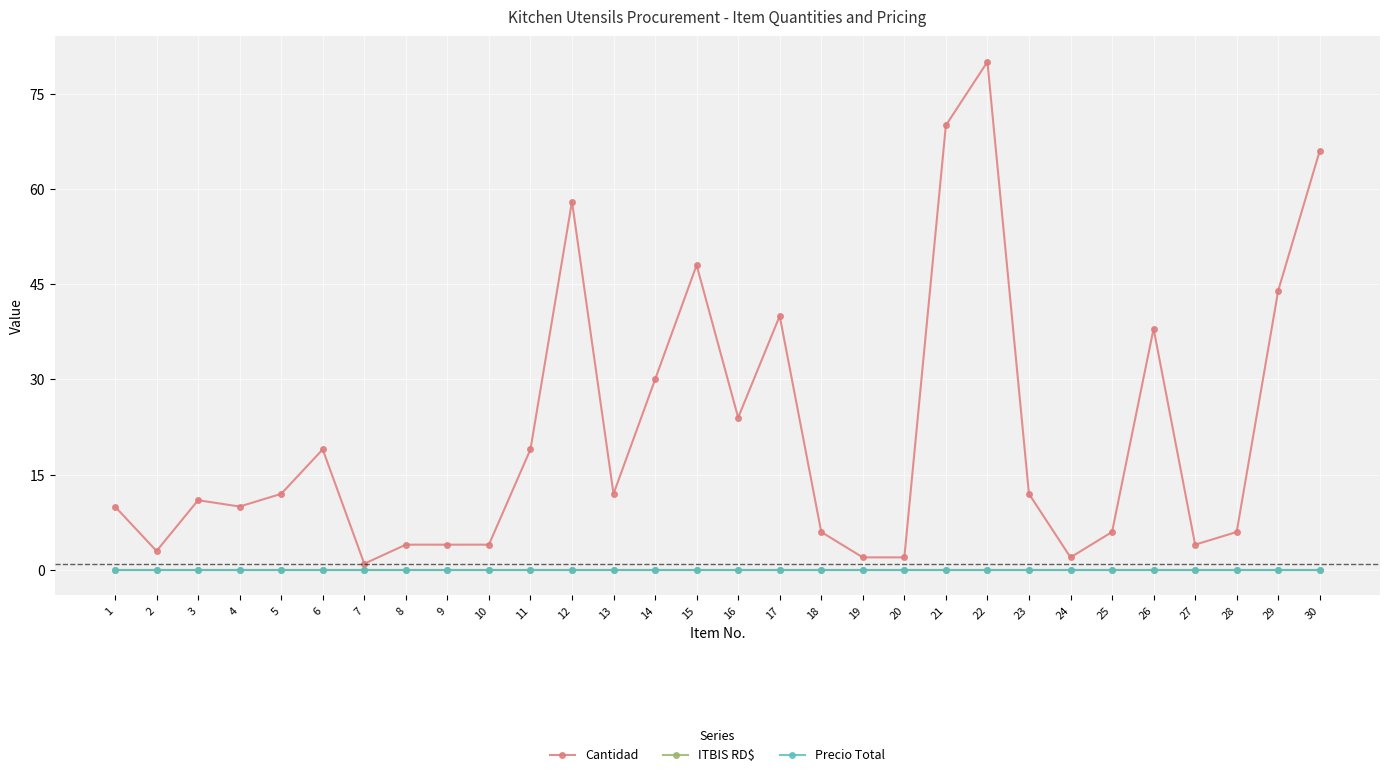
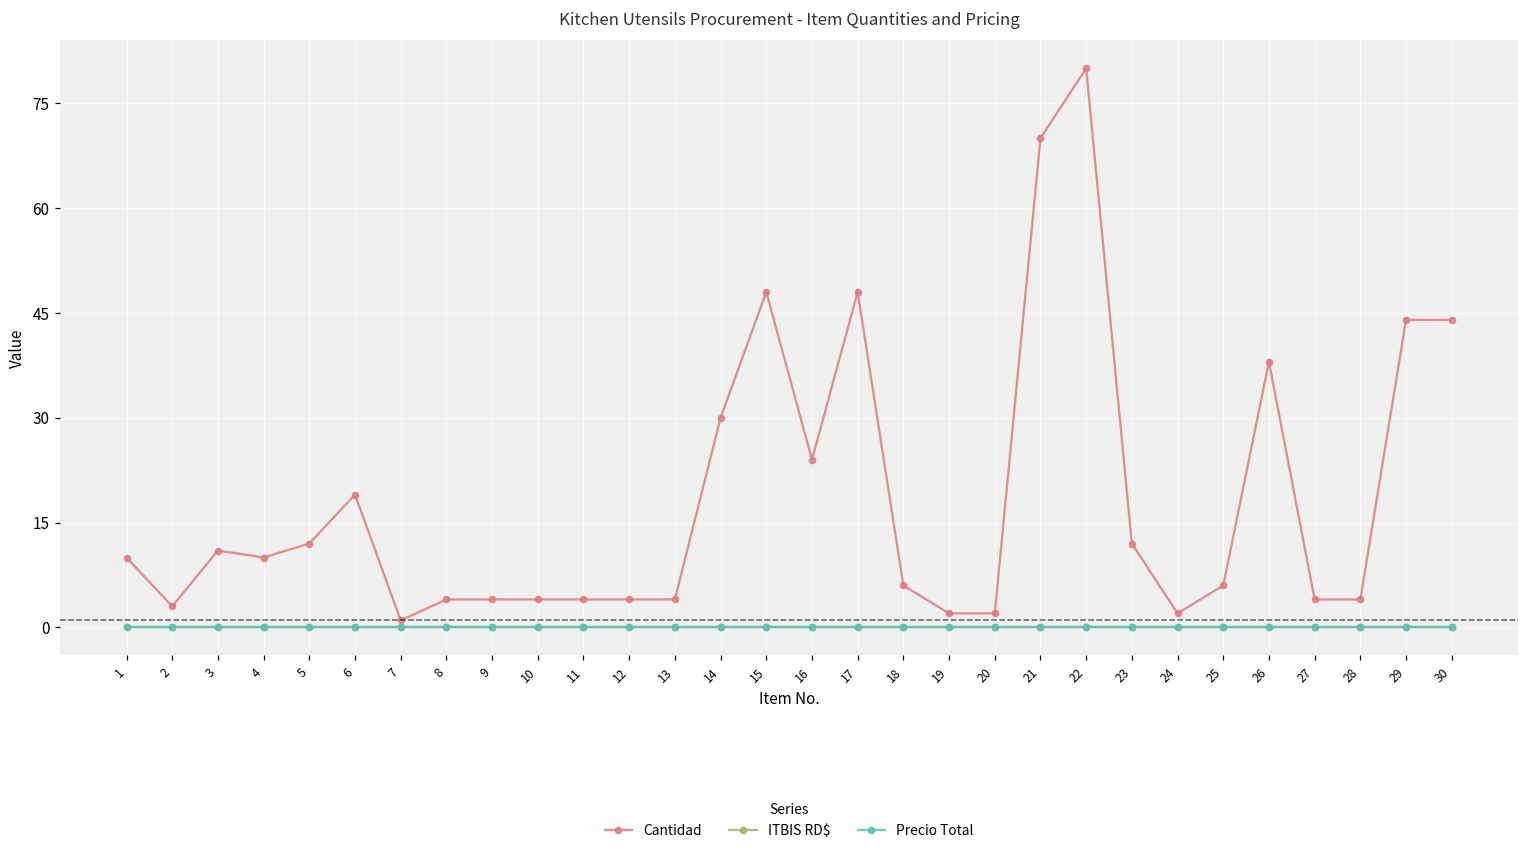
  {
    "Cantidad": {
      "1": 10,
      "2": 3,
      "3": 11,
      "4": 10,
      "5": 12,
      "6": 19,
      "7": 1,
      "8": 4,
      "9": 4,
      "10": 4,
-     "11": 19,
-     "12": 58,
-     "13": 12,
+     "11": 4,
+     "12": 4,
+     "13": 4,
      "14": 30,
      "15": 48,
      "16": 24,
-     "17": 40,
+     "17": 48,
      "18": 6,
      "19": 2,
      "20": 2,
      "21": 70,
      "22": 80,
      "23": 12,
      "24": 2,
      "25": 6,
      "26": 38,
      "27": 4,
-     "28": 6,
+     "28": 4,
      "29": 44,
-     "30": 66
+     "30": 44
    },
    "Precio Total": {
      "1": 0,
      "2": 0,
      "3": 0,
      "4": 0,
      "5": 0,
      "6": 0,
      "7": 0,
      "8": 0,
      "9": 0,
      "10": 0,
      "11": 0,
      "12": 0,
      "13": 0,
      "14": 0,
      "15": 0,
      "16": 0,
      "17": 0,
      "18": 0,
      "19": 0,
      "20": 0,
      "21": 0,
      "22": 0,
      "23": 0,
      "24": 0,
      "25": 0,
      "26": 0,
      "27": 0,
      "28": 0,
      "29": 0,
      "30": 0
    }
  }
